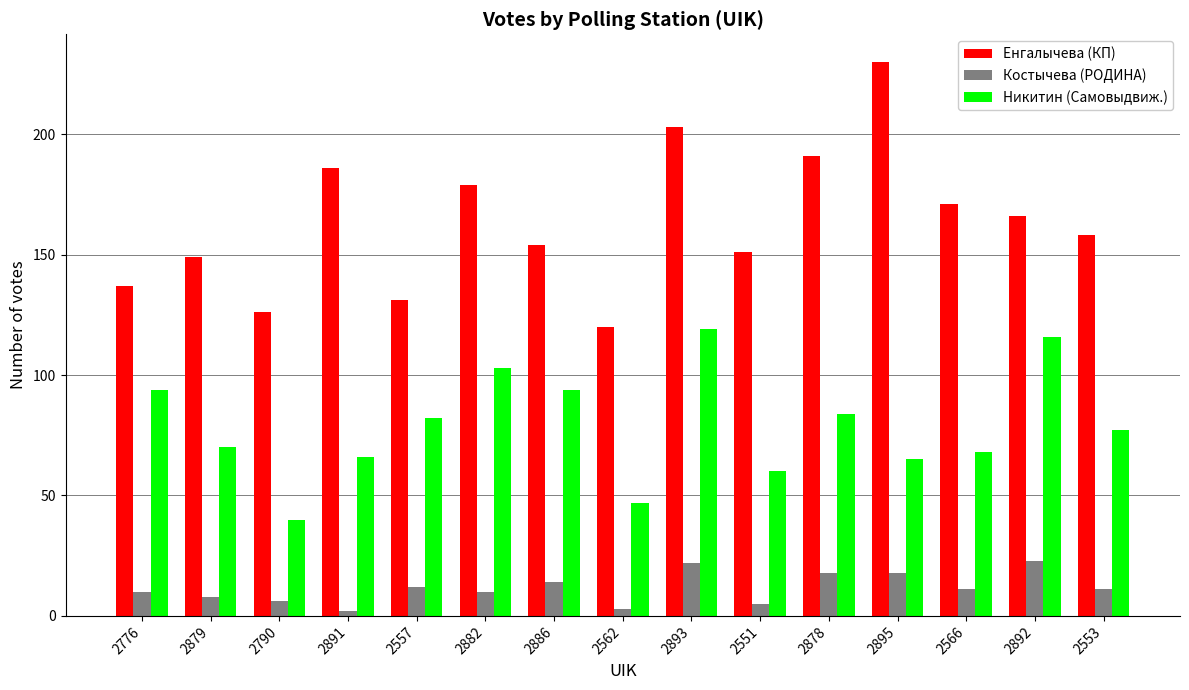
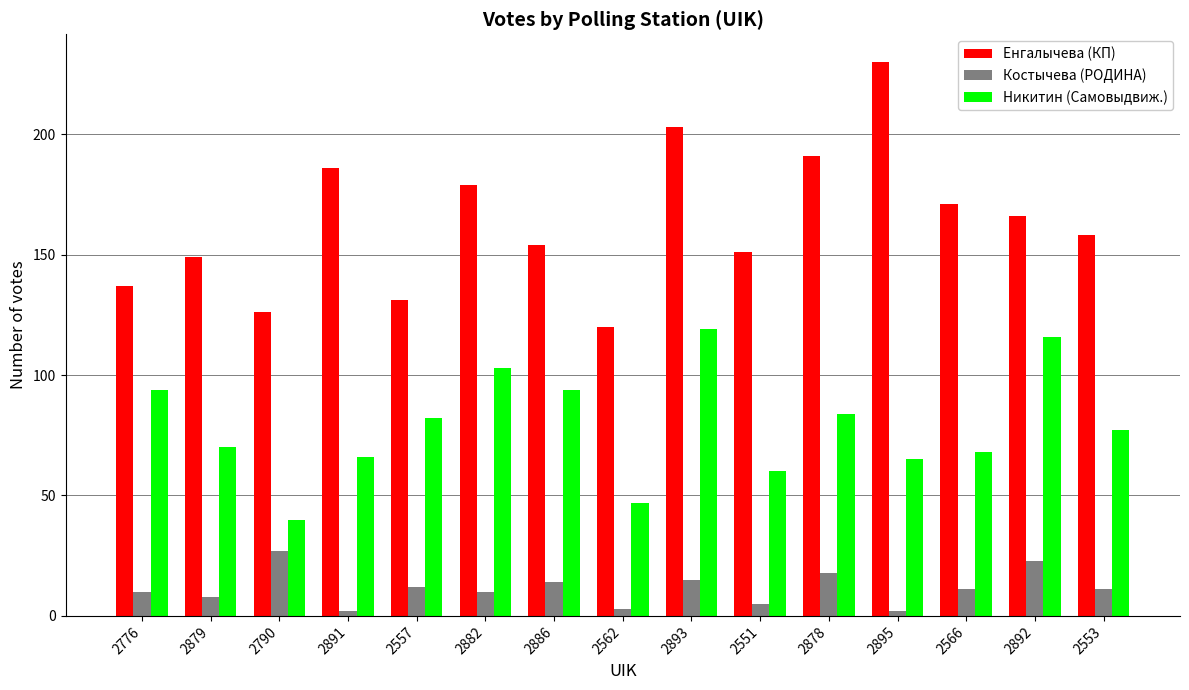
  {
    "Енгалычева (КП)": {
      "2776": 137,
      "2879": 149,
      "2790": 126,
      "2891": 186,
      "2557": 131,
      "2882": 179,
      "2886": 154,
      "2562": 120,
      "2893": 203,
      "2551": 151,
      "2878": 191,
      "2895": 230,
      "2566": 171,
      "2892": 166,
      "2553": 158
    },
    "Костычева (РОДИНА)": {
      "2776": 10,
      "2879": 8,
-     "2790": 6,
+     "2790": 27,
      "2891": 2,
      "2557": 12,
      "2882": 10,
      "2886": 14,
      "2562": 3,
-     "2893": 22,
+     "2893": 15,
      "2551": 5,
      "2878": 18,
-     "2895": 18,
+     "2895": 2,
      "2566": 11,
      "2892": 23,
      "2553": 11
    },
    "Никитин (Самовыдвиж.)": {
      "2776": 94,
      "2879": 70,
      "2790": 40,
      "2891": 66,
      "2557": 82,
      "2882": 103,
      "2886": 94,
      "2562": 47,
      "2893": 119,
      "2551": 60,
      "2878": 84,
      "2895": 65,
      "2566": 68,
      "2892": 116,
      "2553": 77
    }
  }
